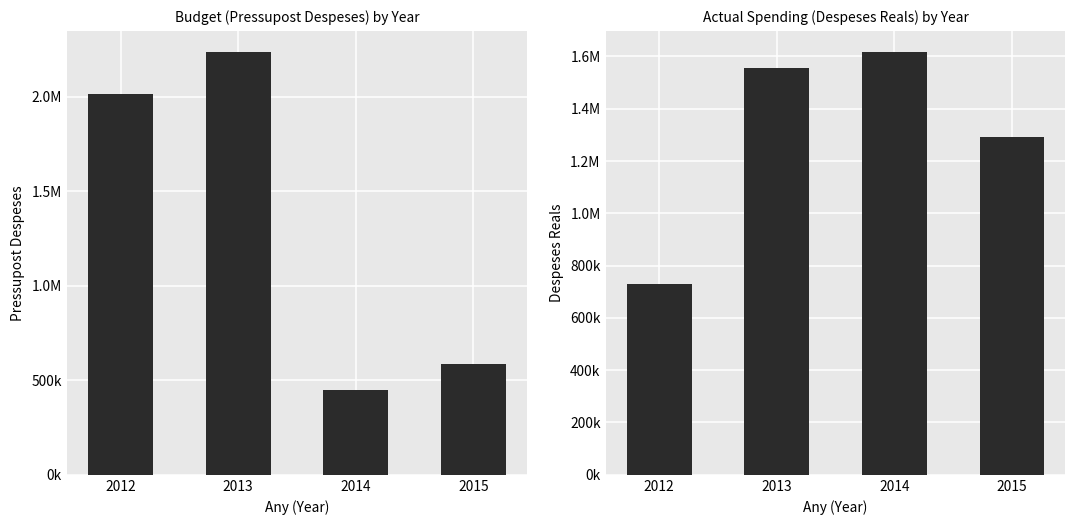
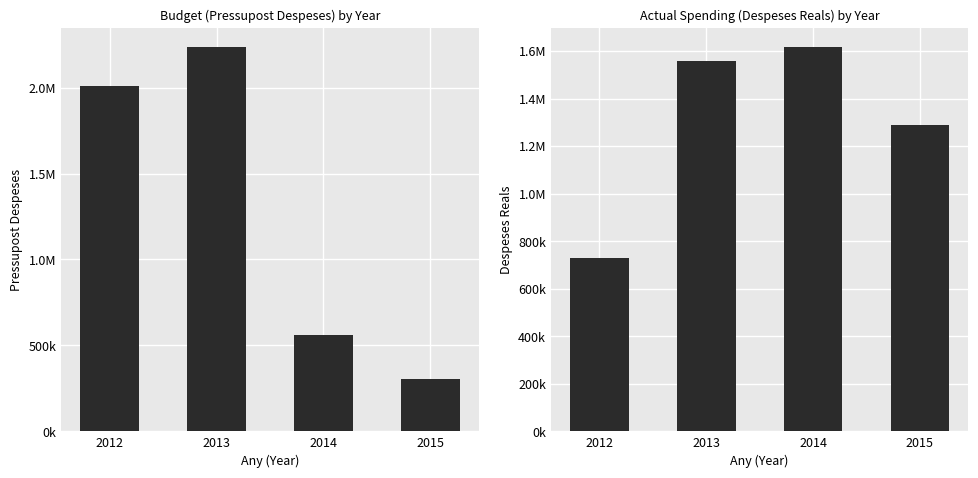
  {
    "Budget (Pressupost Despeses) by Year": {
      "2012": 2010000,
      "2013": 2230000,
-     "2014": 450000,
-     "2015": 590000
+     "2014": 560000,
+     "2015": 310000
    },
    "Actual Spending (Despeses Reals) by Year": {
      "2012": 730000,
      "2013": 1560000,
      "2014": 1620000,
      "2015": 1290000
    }
  }
